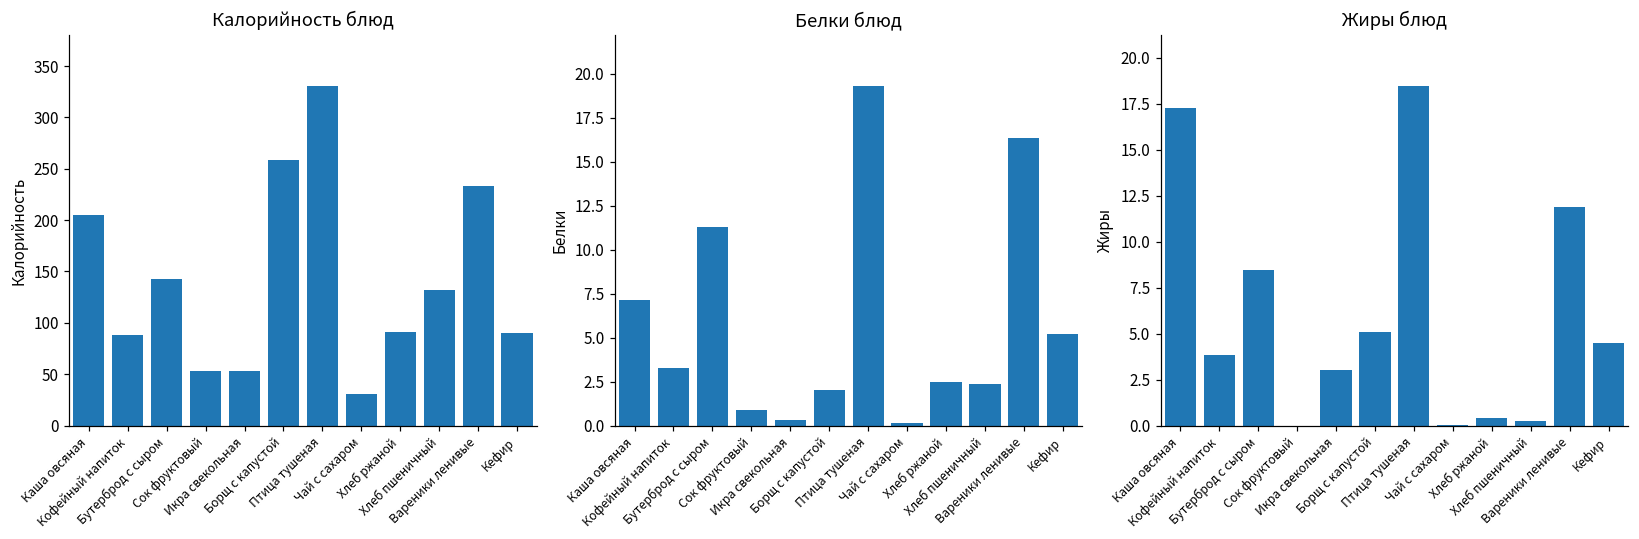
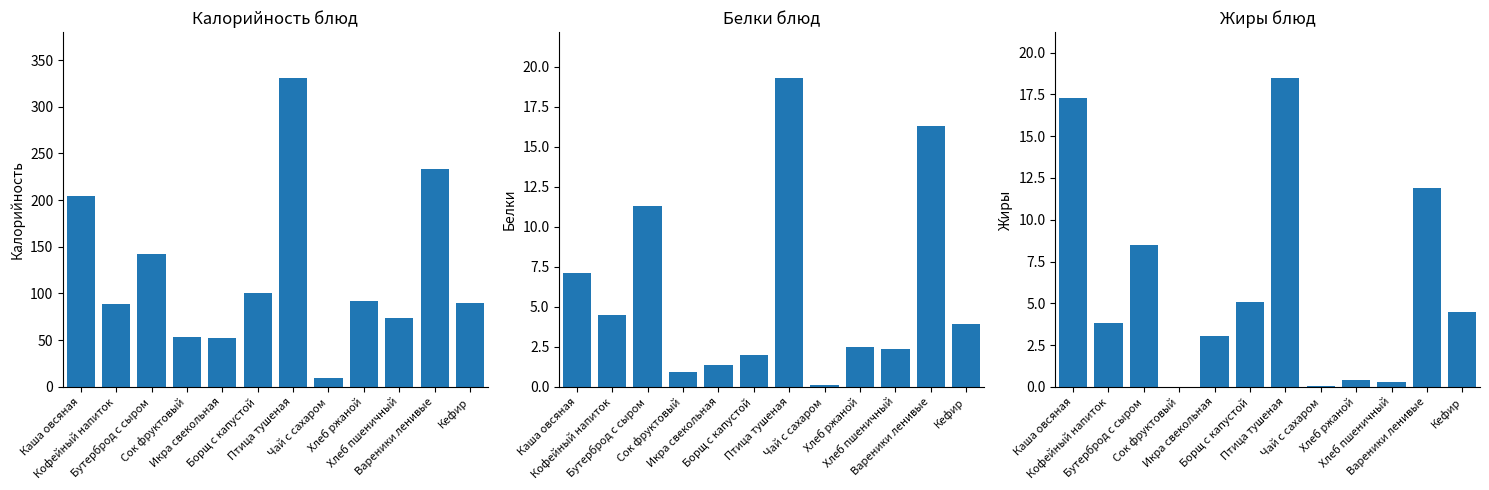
  {
    "Калорийность блюд": {
      "Каша овсяная": 200,
      "Кофейный напиток": 90,
      "Бутерброд с сыром": 140,
      "Сок фруктовый": 50,
      "Икра свекольная": 50,
-     "Борщ с капустой": 260,
+     "Борщ с капустой": 100,
      "Птица тушеная": 330,
-     "Чай с сахаром": 30,
+     "Чай с сахаром": 10,
      "Хлеб ржаной": 90,
-     "Хлеб пшеничный": 130,
+     "Хлеб пшеничный": 70,
      "Вареники ленивые": 230,
      "Кефир": 90
    },
    "Белки блюд": {
      "Каша овсяная": 7.1,
-     "Кофейный напиток": 3.3,
+     "Кофейный напиток": 4.5,
      "Бутерброд с сыром": 11.3,
      "Сок фруктовый": 0.9,
-     "Икра свекольная": 0.3,
+     "Икра свекольная": 1.4,
      "Борщ с капустой": 2.0,
      "Птица тушеная": 19.3,
      "Хлеб ржаной": 2.5,
      "Хлеб пшеничный": 2.3,
      "Вареники ленивые": 16.3,
-     "Кефир": 5.2
+     "Кефир": 3.9
    },
    "Жиры блюд": {
      "Каша овсяная": 17.3,
      "Кофейный напиток": 3.8,
      "Бутерброд с сыром": 8.5,
      "Сок фруктовый": 0.0,
      "Икра свекольная": 3.0,
      "Борщ с капустой": 5.1,
      "Птица тушеная": 18.5,
      "Хлеб ржаной": 0.4,
      "Хлеб пшеничный": 0.3,
      "Вареники ленивые": 11.9,
      "Кефир": 4.5
    }
  }
